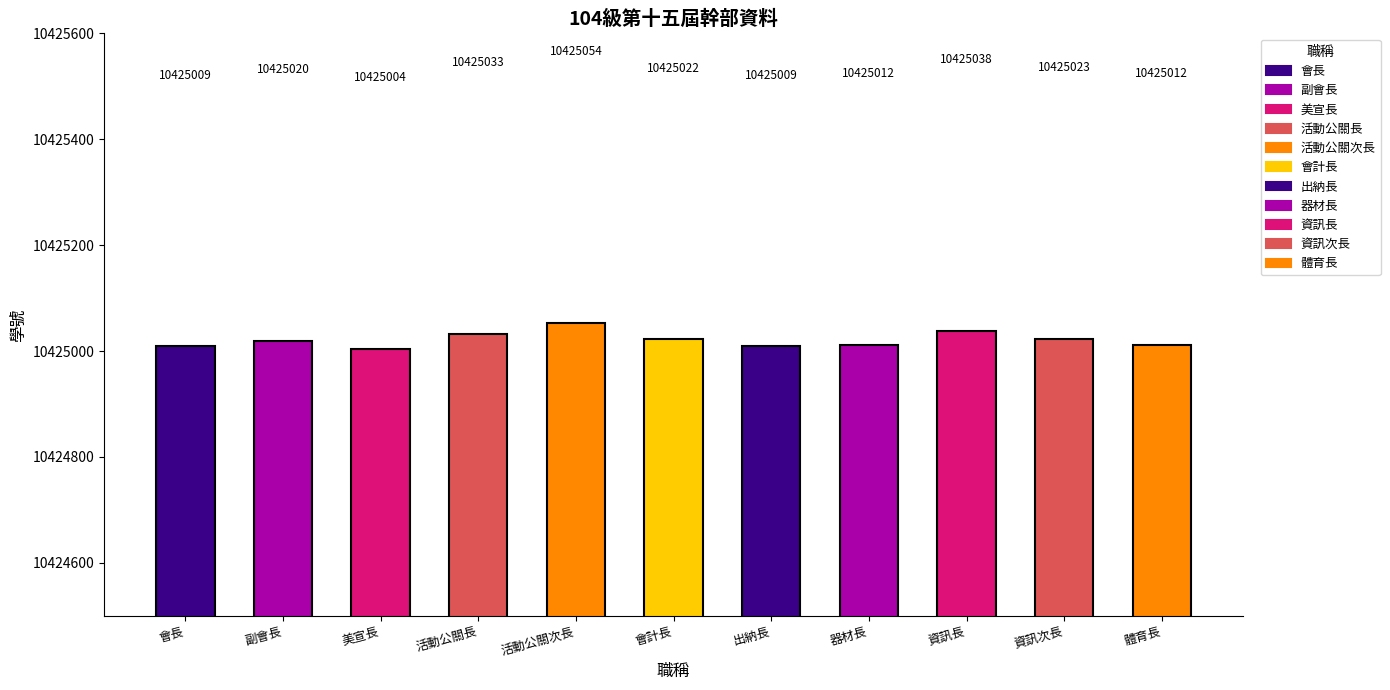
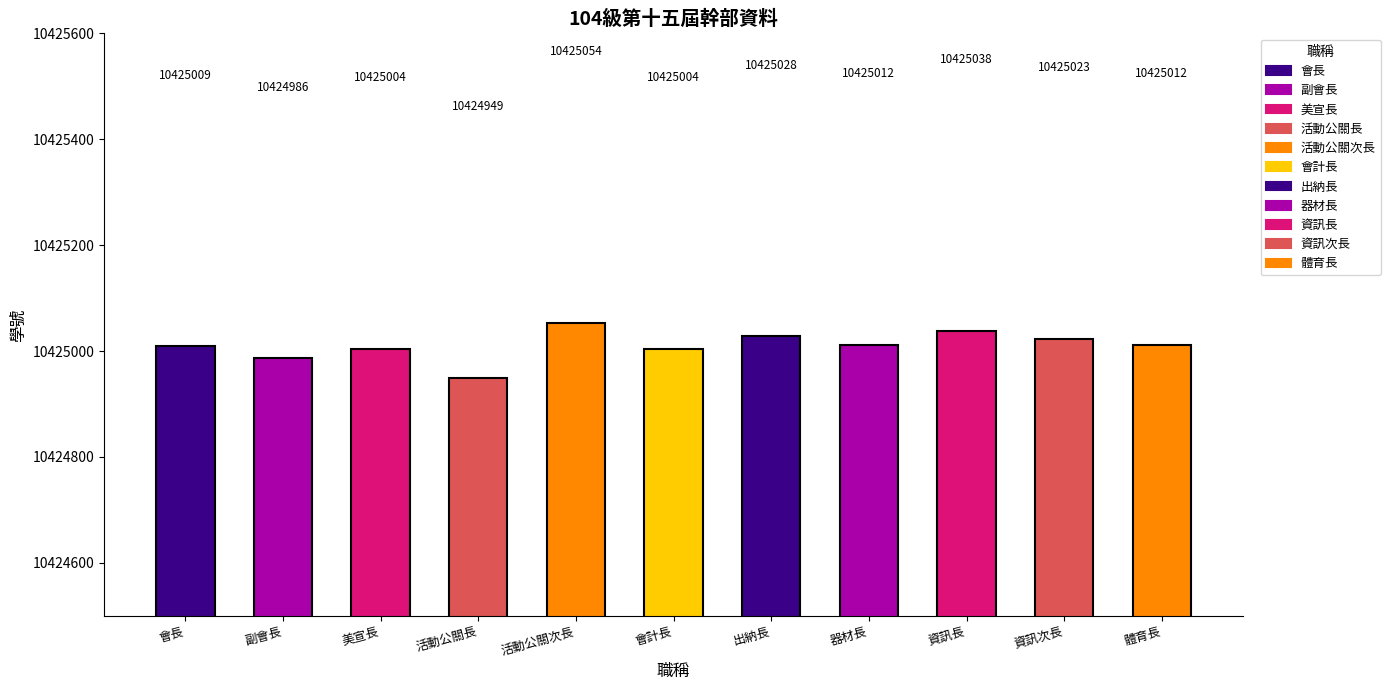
  {
-   "副會長": 10425020,
-   "活動公關長": 10425033,
-   "會計長": 10425022,
-   "出納長": 10425009
+   "副會長": 10424986,
+   "活動公關長": 10424949,
+   "會計長": 10425004,
+   "出納長": 10425028
  }
